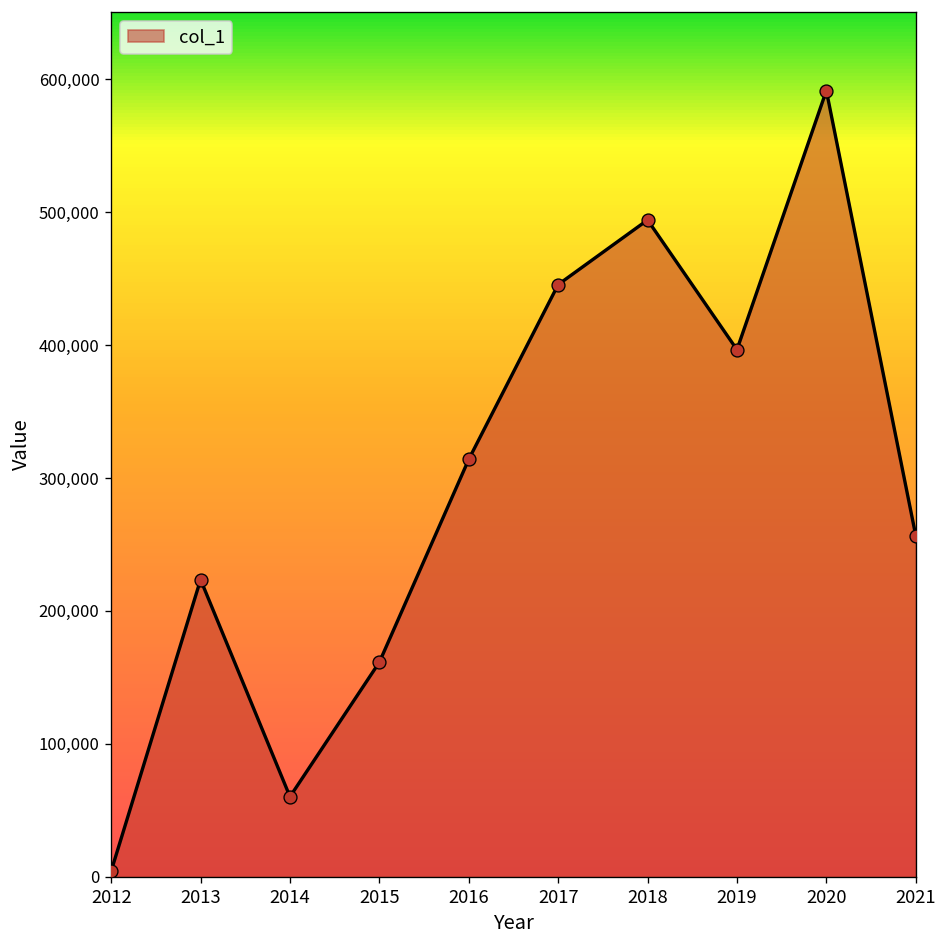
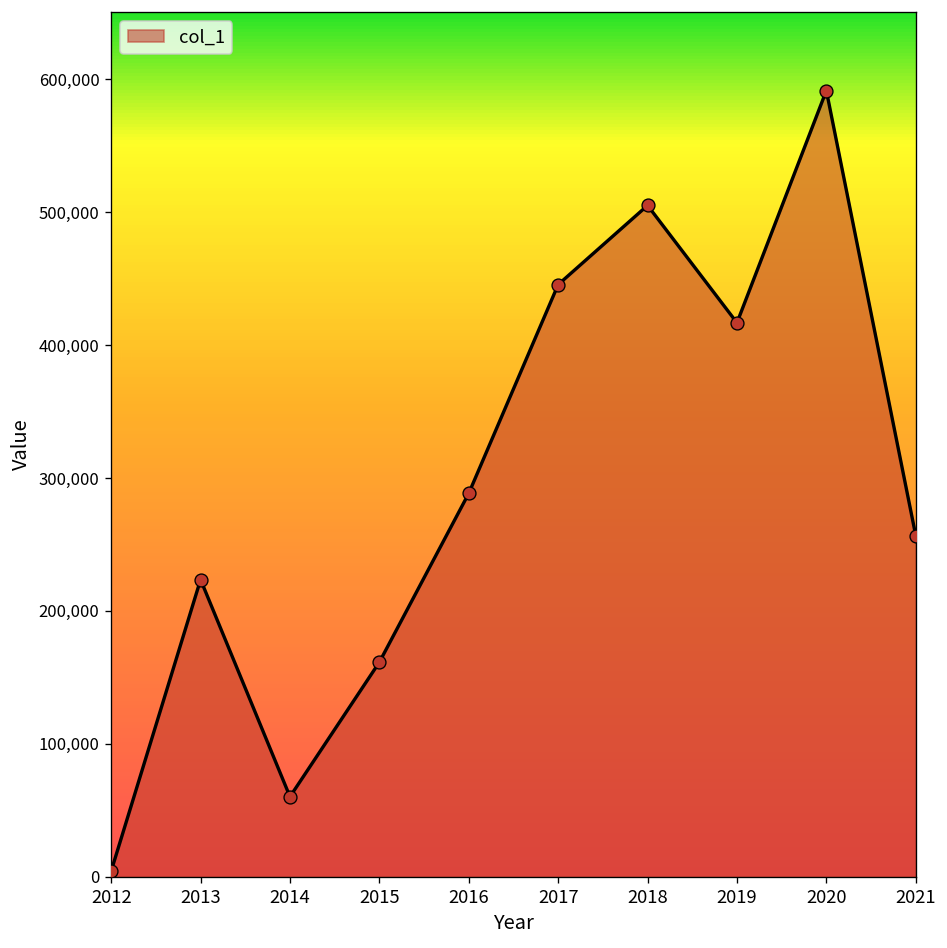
  {
    "2012": "4,000",
    "2013": "224,000",
    "2014": "60,000",
    "2015": "161,000",
-   "2016": "314,000",
+   "2016": "288,000",
    "2017": "445,000",
-   "2018": "494,000",
-   "2019": "397,000",
+   "2018": "505,000",
+   "2019": "417,000",
    "2020": "591,000",
    "2021": "257,000"
  }
